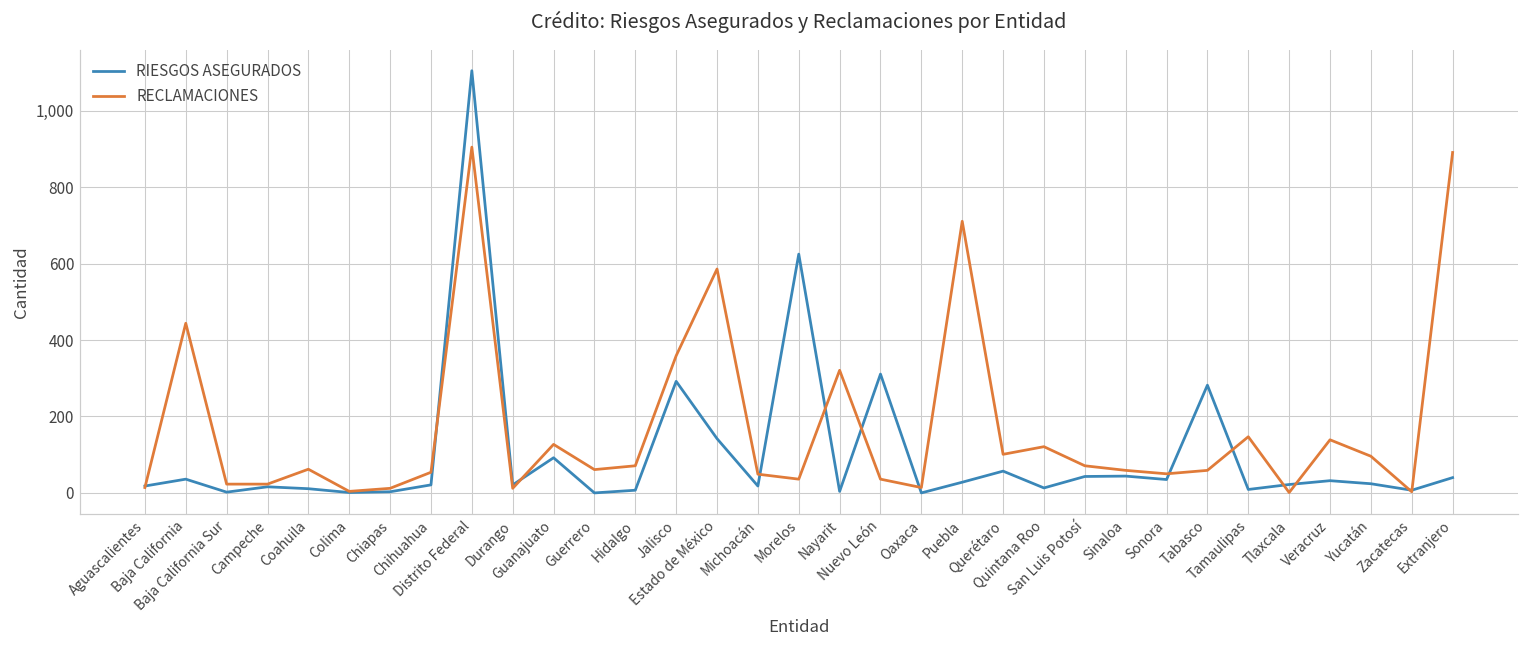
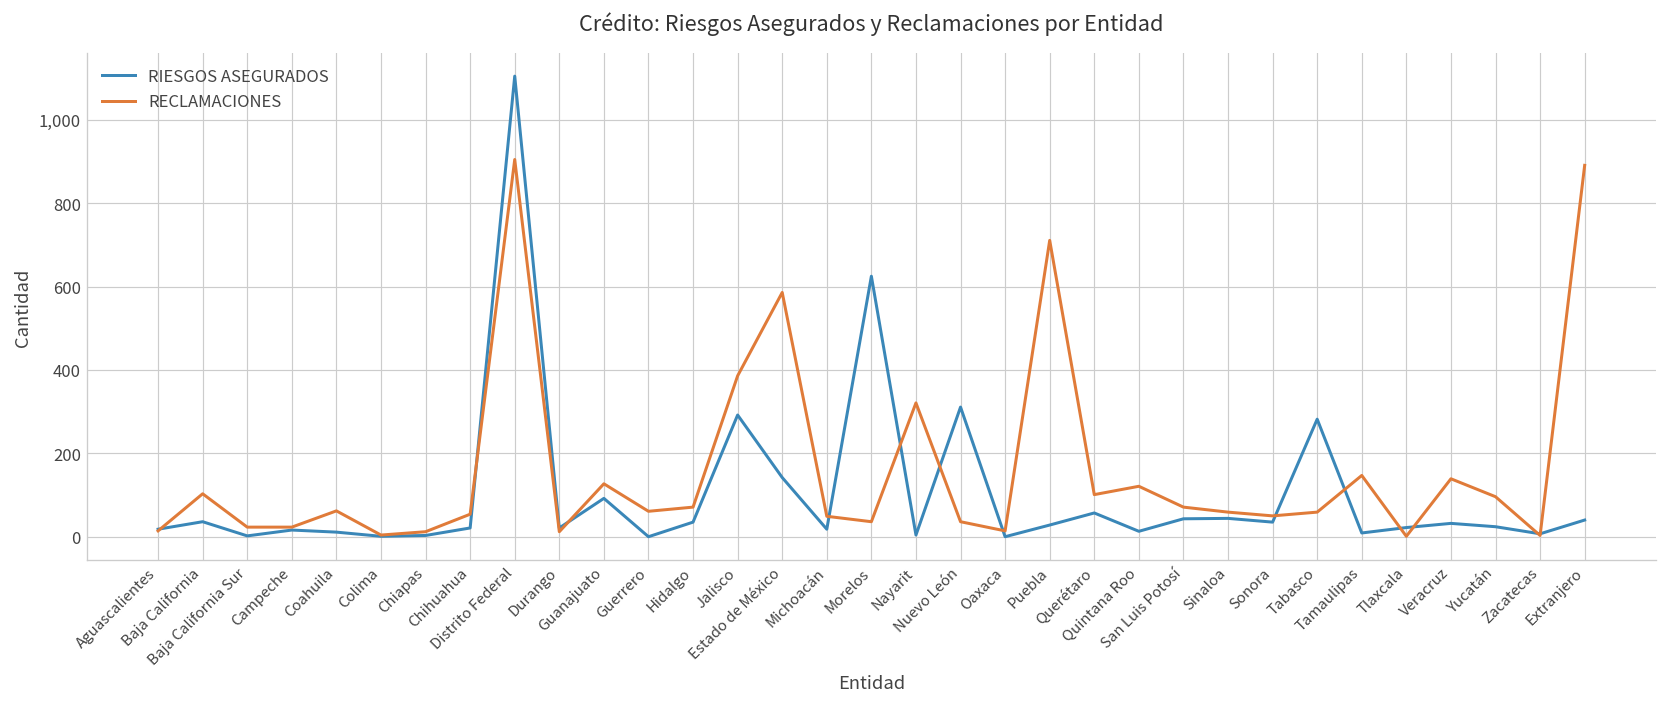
  {
    "RIESGOS ASEGURADOS": {
      "Baja California": "40",
      "Baja California Sur": "0",
      "Coahuila": "10",
      "Chiapas": "0",
      "Chihuahua": "20",
      "Distrito Federal": "1,110",
      "Durango": "20",
      "Guanajuato": "90",
      "Guerrero": "0",
-     "Hidalgo": "10",
+     "Hidalgo": "40",
      "Jalisco": "290",
      "Estado de México": "140",
      "Michoacán": "20",
      "Morelos": "630",
      "Nayarit": "0",
      "Nuevo León": "310",
      "Oaxaca": "0",
      "Puebla": "30",
      "Querétaro": "60",
      "Quintana Roo": "10",
      "San Luis Potosí": "40",
      "Sinaloa": "40",
      "Sonora": "40",
      "Tabasco": "280",
      "Tamaulipas": "10",
      "Tlaxcala": "20",
      "Veracruz": "30",
      "Yucatán": "20",
      "Extranjero": "40"
    },
    "RECLAMACIONES": {
-     "Baja California": "440",
+     "Baja California": "100",
      "Baja California Sur": "20",
      "Coahuila": "60",
      "Chiapas": "10",
      "Chihuahua": "50",
      "Distrito Federal": "910",
      "Durango": "10",
      "Guanajuato": "130",
      "Guerrero": "60",
      "Hidalgo": "70",
-     "Jalisco": "360",
+     "Jalisco": "390",
      "Estado de México": "590",
      "Michoacán": "50",
      "Morelos": "40",
      "Nayarit": "320",
      "Nuevo León": "40",
      "Oaxaca": "10",
      "Puebla": "710",
      "Querétaro": "100",
      "Quintana Roo": "120",
      "San Luis Potosí": "70",
      "Sinaloa": "60",
      "Sonora": "50",
      "Tabasco": "60",
      "Tamaulipas": "150",
      "Tlaxcala": "0",
      "Veracruz": "140",
      "Yucatán": "100",
      "Extranjero": "890"
    }
  }
